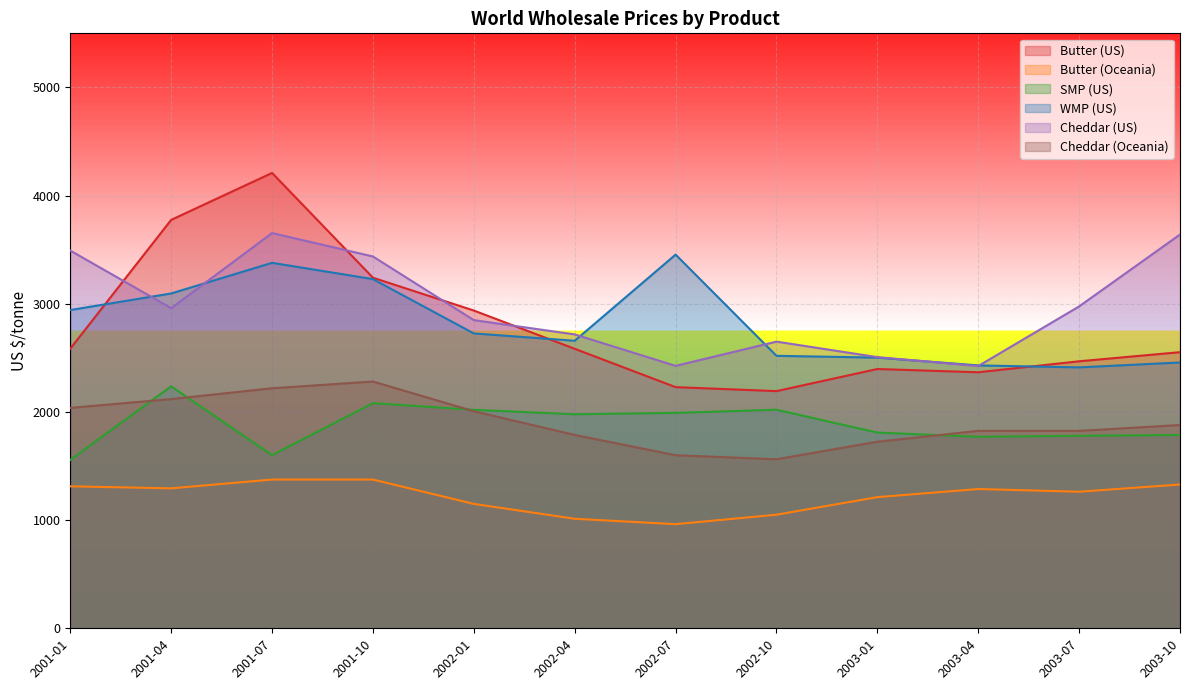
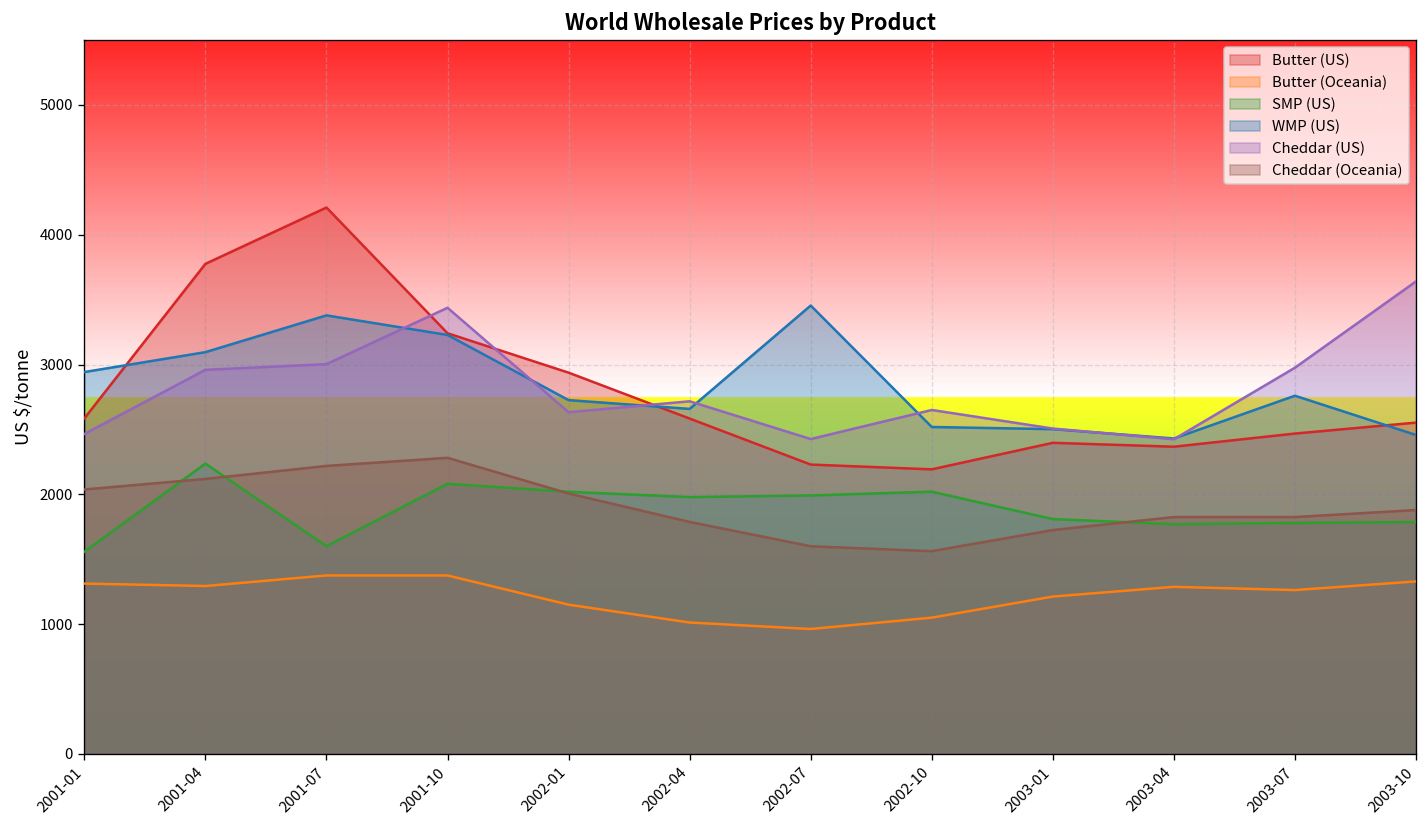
  {
    "SMP (US)": {
      "2001-01": 1560,
      "2001-04": 2240,
      "2001-07": 1600,
      "2001-10": 2080,
      "2002-04": 1980,
      "2002-07": 1990,
      "2002-10": 2020,
      "2003-01": 1810,
      "2003-04": 1770,
      "2003-07": 1780,
      "2003-10": 1790
    },
    "WMP (US)": {
      "2001-01": 2940,
      "2001-04": 3100,
      "2001-07": 3380,
      "2002-01": 2730,
      "2002-04": 2660,
      "2002-07": 3450,
      "2002-10": 2520,
-     "2003-07": 2410,
+     "2003-07": 2760,
      "2003-10": 2460
    },
    "Cheddar (US)": {
-     "2001-01": 3490,
+     "2001-01": 2460,
      "2001-04": 2960,
-     "2001-07": 3650,
+     "2001-07": 3000,
      "2001-10": 3440,
-     "2002-01": 2850,
+     "2002-01": 2630,
      "2002-04": 2720,
      "2002-07": 2430,
      "2002-10": 2650,
      "2003-07": 2980,
      "2003-10": 3640
    }
  }
